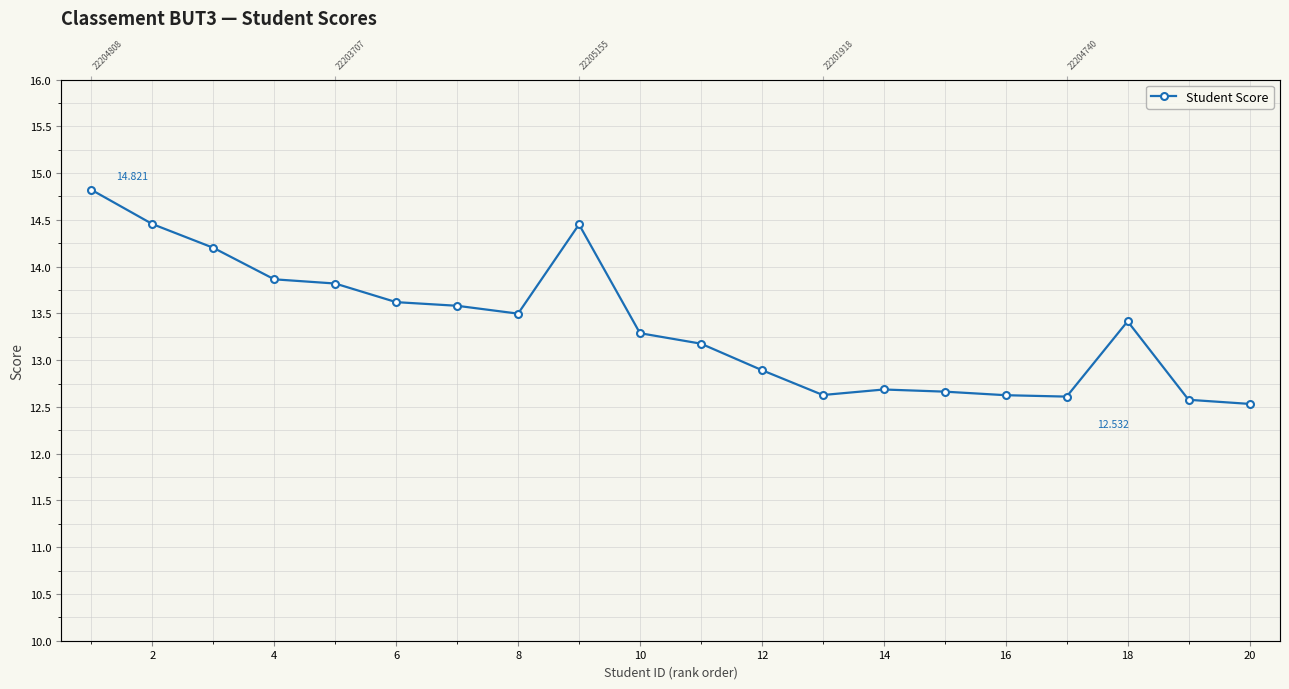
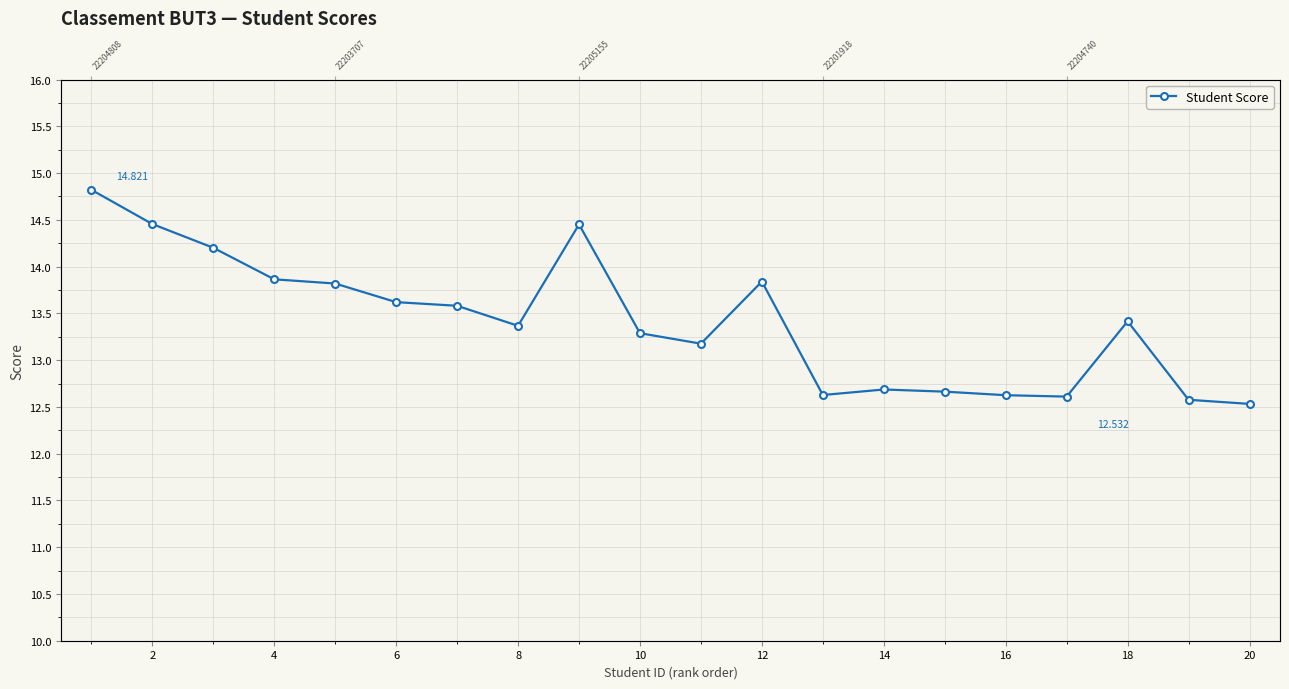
  {
    "22204808": 14.8,
    "2": 14.5,
    "4": 13.9,
    "22203707": 13.8,
    "6": 13.6,
-   "8": 13.5,
+   "8": 13.4,
    "22205155": 14.5,
    "10": 13.3,
-   "12": 12.9,
+   "12": 13.8,
    "22201918": 12.6,
    "14": 12.7,
    "16": 12.6,
    "22204740": 12.6,
    "18": 13.4,
    "20": 12.5
  }
